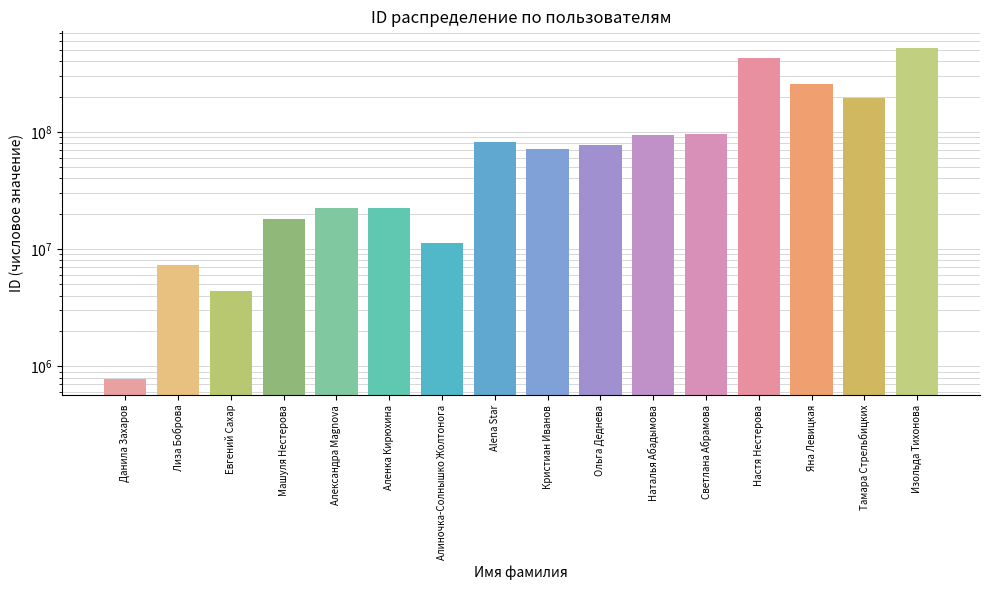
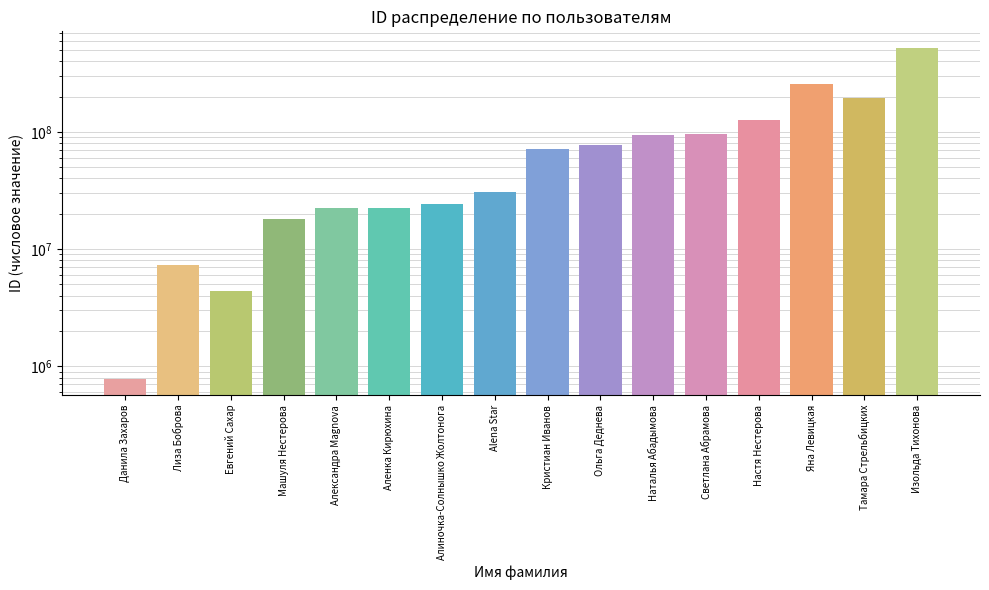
  {
    "Данила Захаров": 800000,
    "Лиза Боброва": 7000000,
    "Евгений Сахар": 4400000,
    "Машуля Нестерова": 18000000,
    "Александра Magnova": 22000000,
    "Аленка Кирюхина": 22000000,
-   "Алиночка-Солнышко Жолтонога": 11000000,
-   "Alena Star": 80000000,
+   "Алиночка-Солнышко Жолтонога": 24000000,
+   "Alena Star": 31000000,
    "Кристиан Иванов": 70000000,
    "Ольга Деднева": 80000000,
    "Наталья Абадымова": 90000000,
    "Светлана Абрамова": 100000000,
-   "Настя Нестерова": 420000000,
+   "Настя Нестерова": 130000000,
    "Яна Левицкая": 260000000,
    "Тамара Стрельбицких": 190000000,
    "Изольда Тихонова": 500000000
  }
